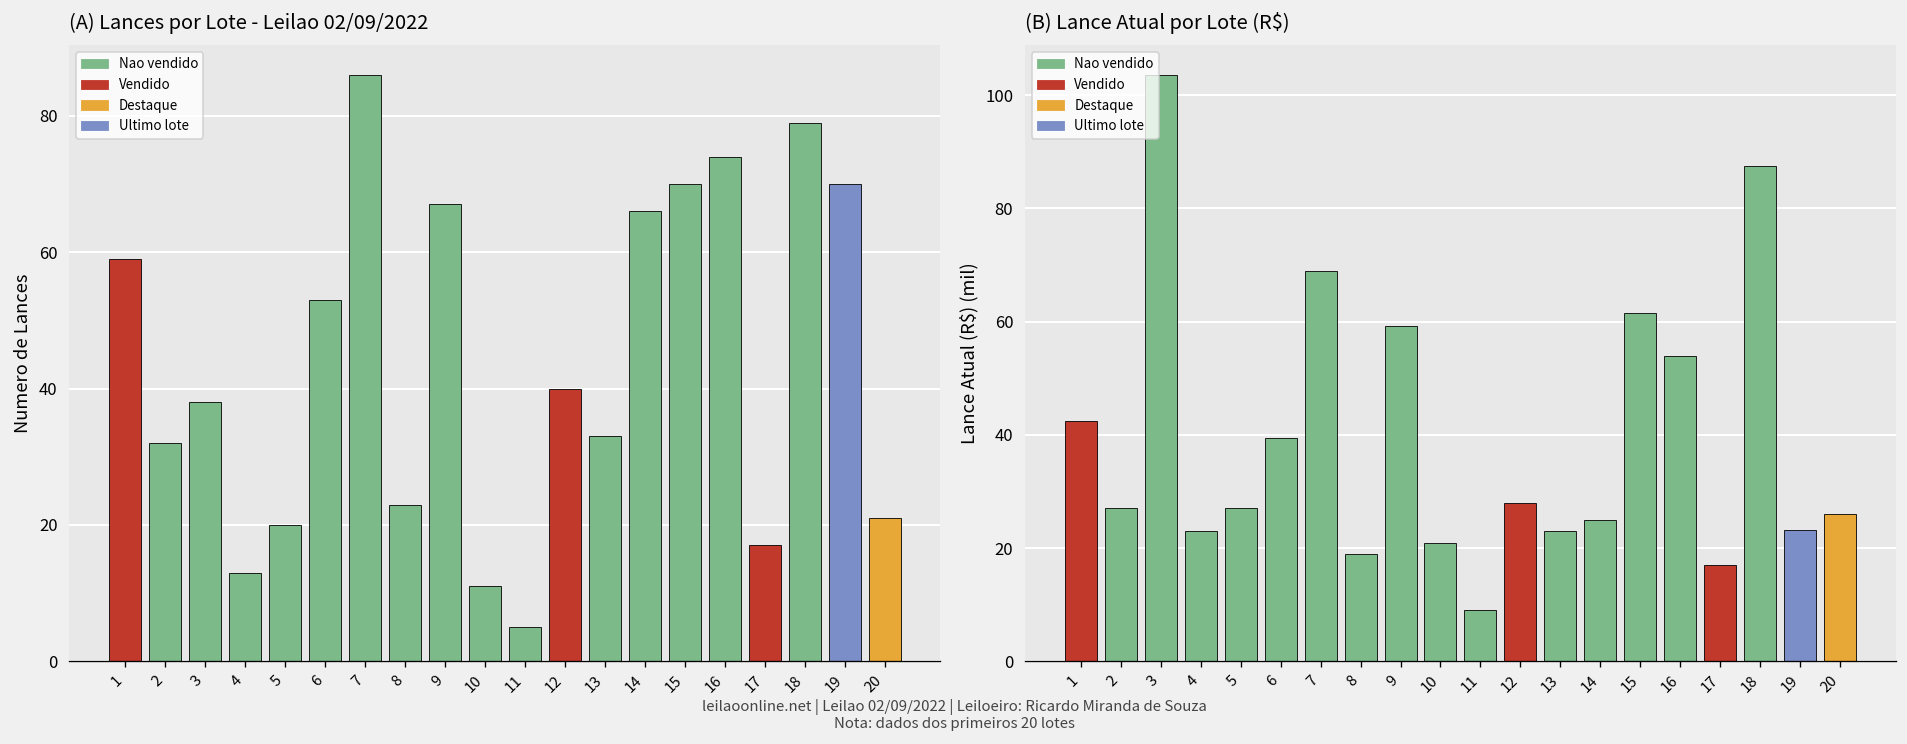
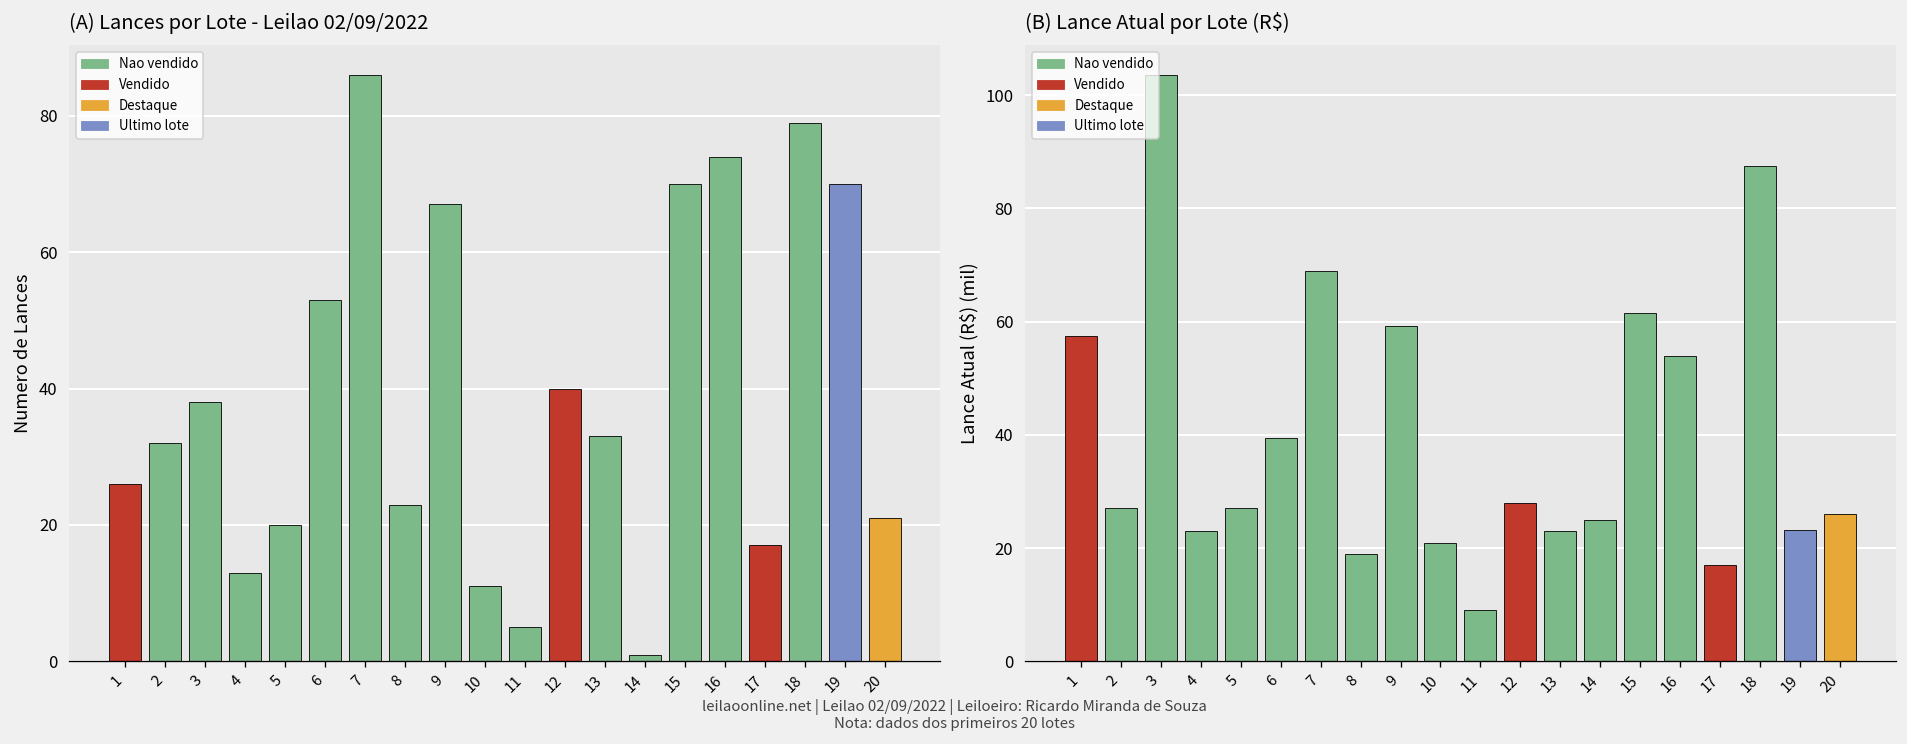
  {
    "(A) Lances por Lote - Leilao 02/09/2022": {
-     "1": 59,
+     "1": 26,
      "2": 32,
      "3": 38,
      "4": 13,
      "5": 20,
      "6": 53,
      "7": 86,
      "8": 23,
      "9": 67,
      "10": 11,
      "11": 5,
      "12": 40,
      "13": 33,
-     "14": 66,
+     "14": 1,
      "15": 70,
      "16": 74,
      "17": 17,
      "18": 79,
      "19": 70,
      "20": 21
    },
    "(B) Lance Atual por Lote (R$)": {
-     "1": 43,
+     "1": 58,
      "2": 27,
      "3": 104,
      "4": 23,
      "5": 27,
      "6": 40,
      "7": 69,
      "8": 19,
      "9": 59,
      "10": 21,
      "11": 9,
      "12": 28,
      "13": 23,
      "14": 25,
      "15": 62,
      "16": 54,
      "17": 17,
      "18": 88,
      "19": 23,
      "20": 26
    }
  }
